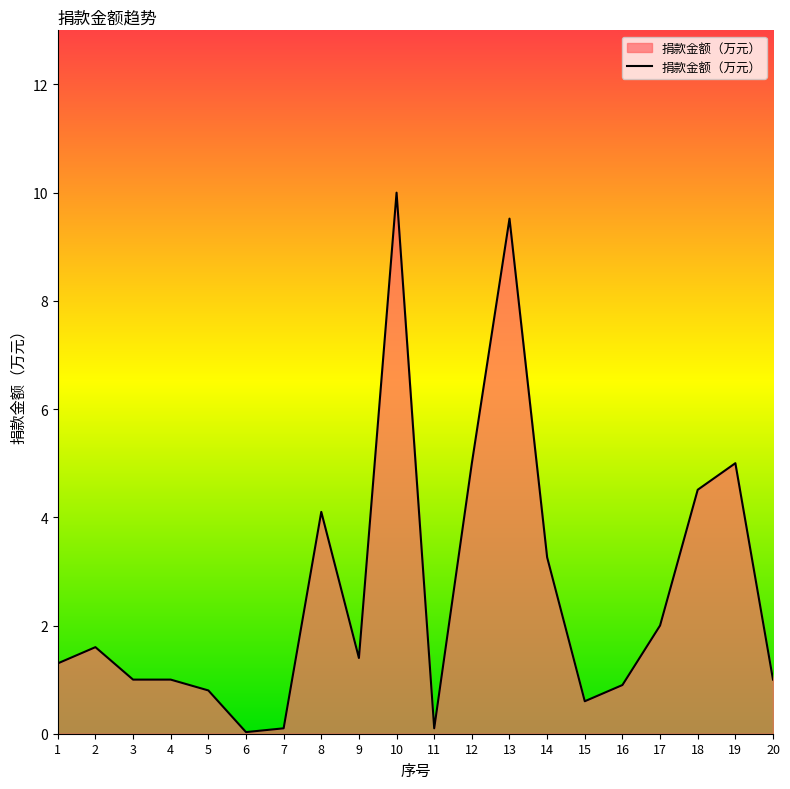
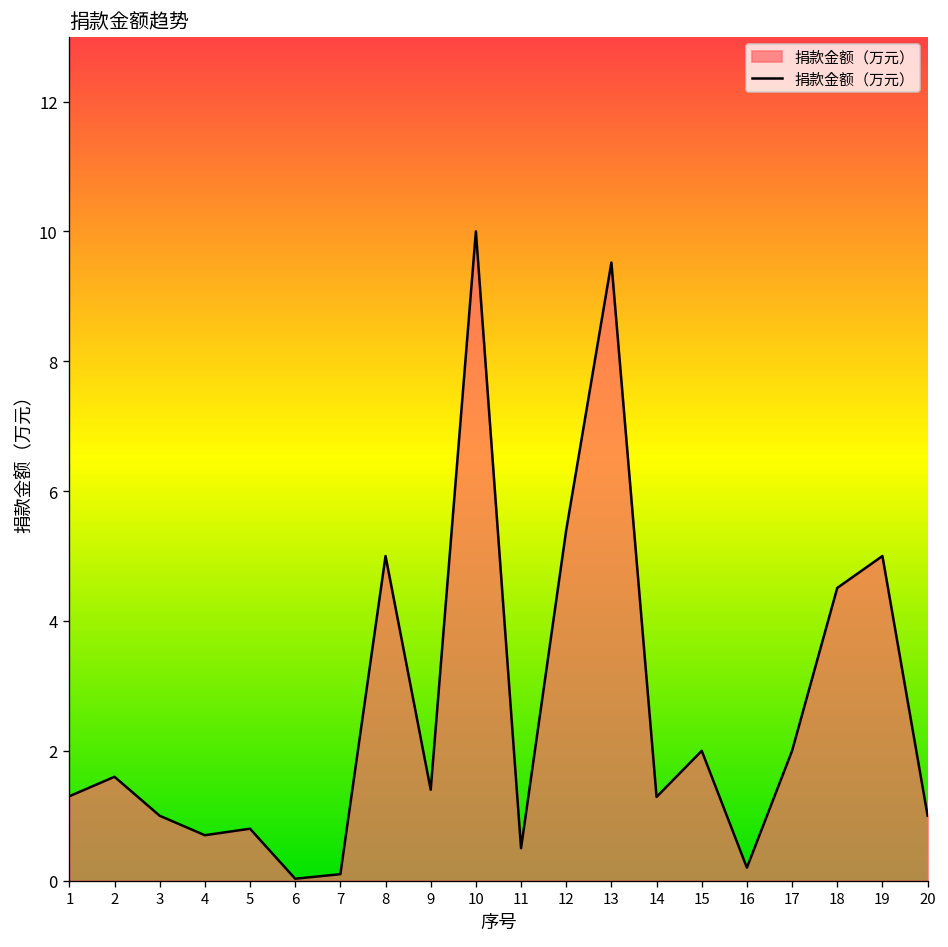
  {
    "1": 1.3,
    "2": 1.6,
    "3": 1.0,
-   "4": 1.0,
+   "4": 0.7,
    "5": 0.8,
    "6": 0.0,
    "7": 0.1,
-   "8": 4.1,
+   "8": 5.0,
    "9": 1.4,
    "10": 10.0,
-   "11": 0.1,
-   "12": 5.0,
+   "11": 0.5,
+   "12": 5.4,
    "13": 9.5,
-   "14": 3.3,
-   "15": 0.6,
-   "16": 0.9,
+   "14": 1.3,
+   "15": 2.0,
+   "16": 0.2,
    "17": 2.0,
    "18": 4.5,
    "19": 5.0,
    "20": 1.0
  }
